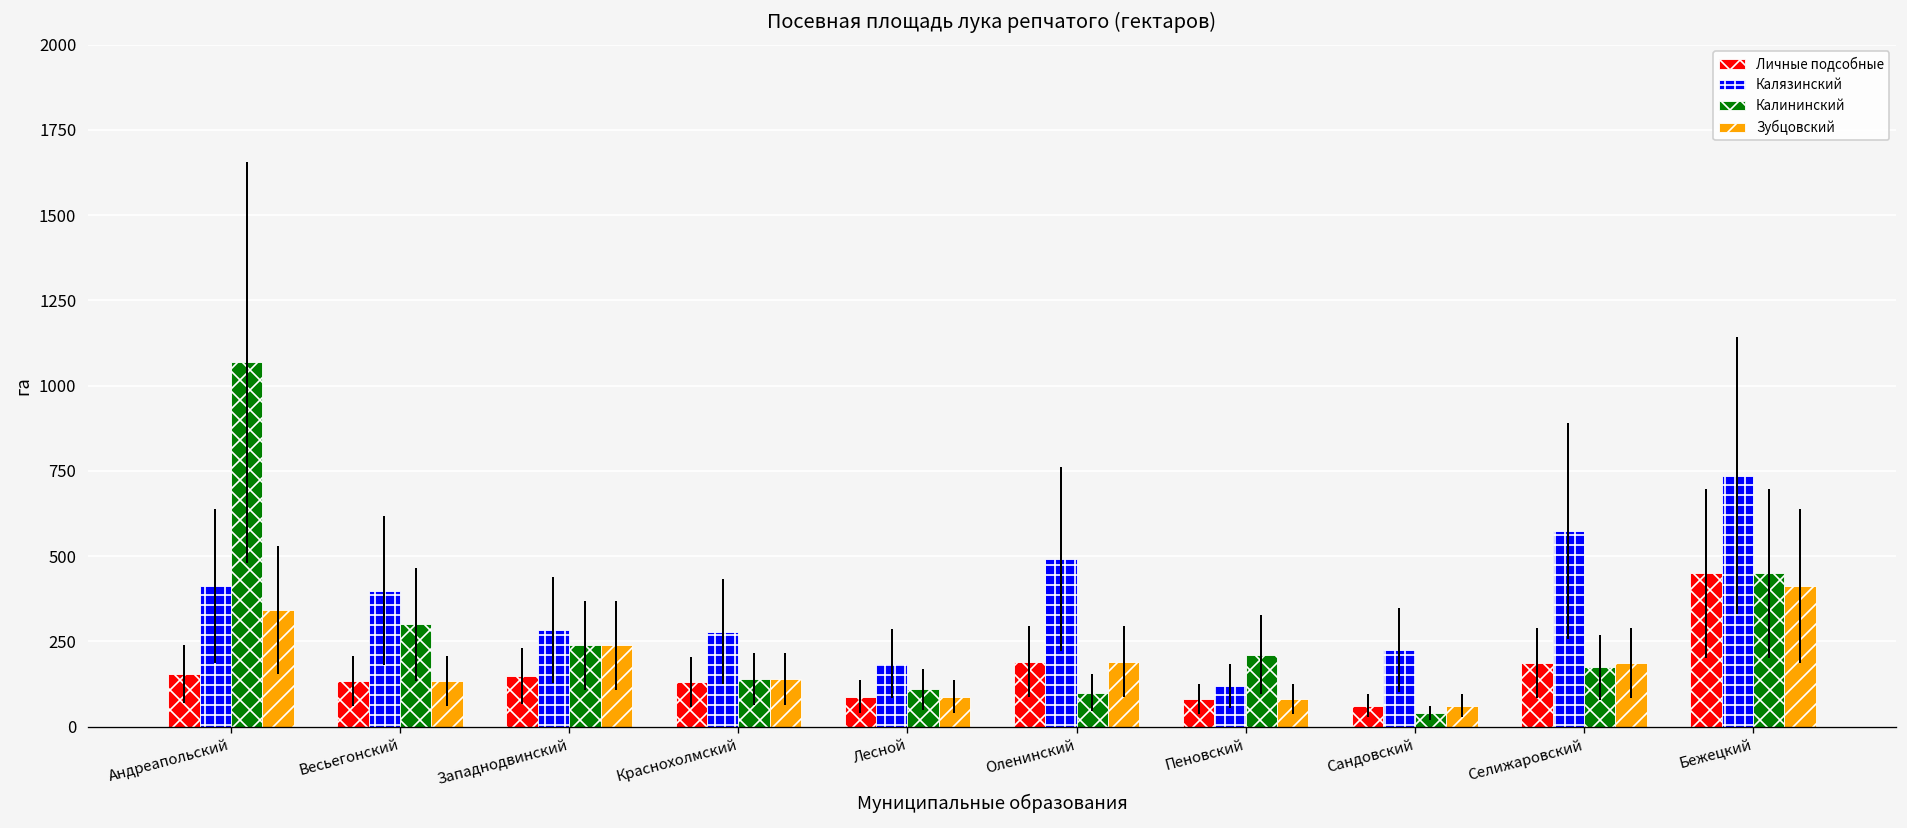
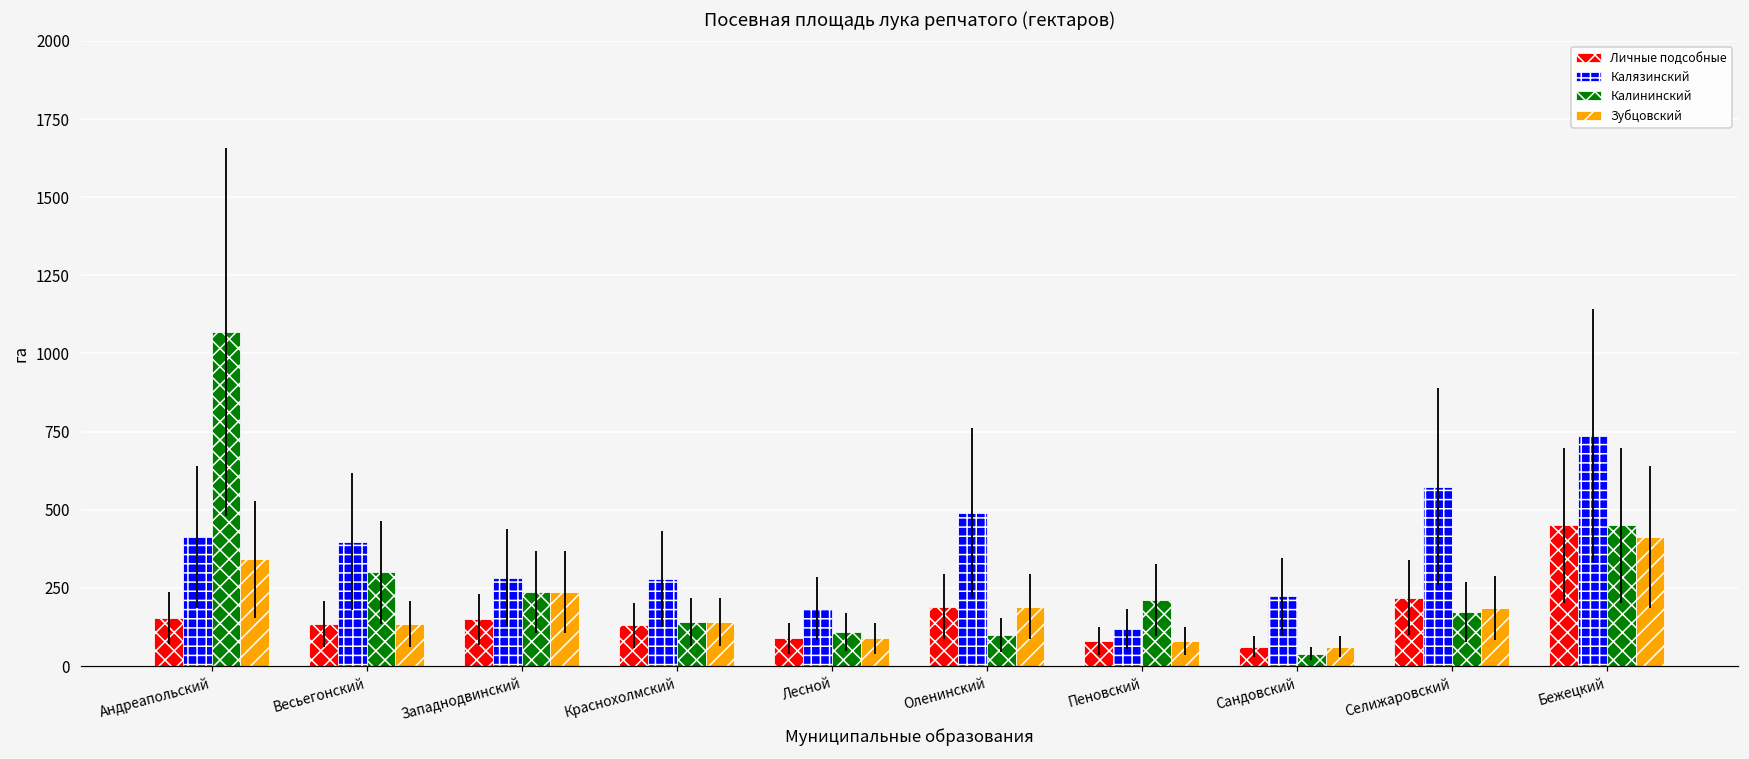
  {
    "Личные подсобные": {
      "Андреапольский": 150,
      "Весьегонский": 130,
      "Западнодвинский": 150,
      "Краснохолмский": 130,
      "Лесной": 90,
      "Оленинский": 190,
      "Пеновский": 80,
      "Сандовский": 60,
-     "Селижаровский": 190,
+     "Селижаровский": 220,
      "Бежецкий": 450
    },
    "Калязинский": {
      "Андреапольский": 410,
      "Весьегонский": 400,
      "Западнодвинский": 280,
      "Краснохолмский": 280,
      "Лесной": 180,
      "Оленинский": 490,
      "Пеновский": 120,
      "Сандовский": 220,
      "Селижаровский": 570,
      "Бежецкий": 740
    },
    "Калининский": {
      "Андреапольский": 1070,
      "Весьегонский": 300,
      "Западнодвинский": 240,
      "Краснохолмский": 140,
      "Лесной": 110,
      "Оленинский": 100,
      "Пеновский": 210,
      "Сандовский": 40,
      "Селижаровский": 170,
      "Бежецкий": 450
    },
    "Зубцовский": {
      "Андреапольский": 340,
      "Весьегонский": 130,
      "Западнодвинский": 240,
      "Краснохолмский": 140,
      "Лесной": 90,
      "Оленинский": 190,
      "Пеновский": 80,
      "Сандовский": 60,
      "Селижаровский": 190,
      "Бежецкий": 410
    }
  }
